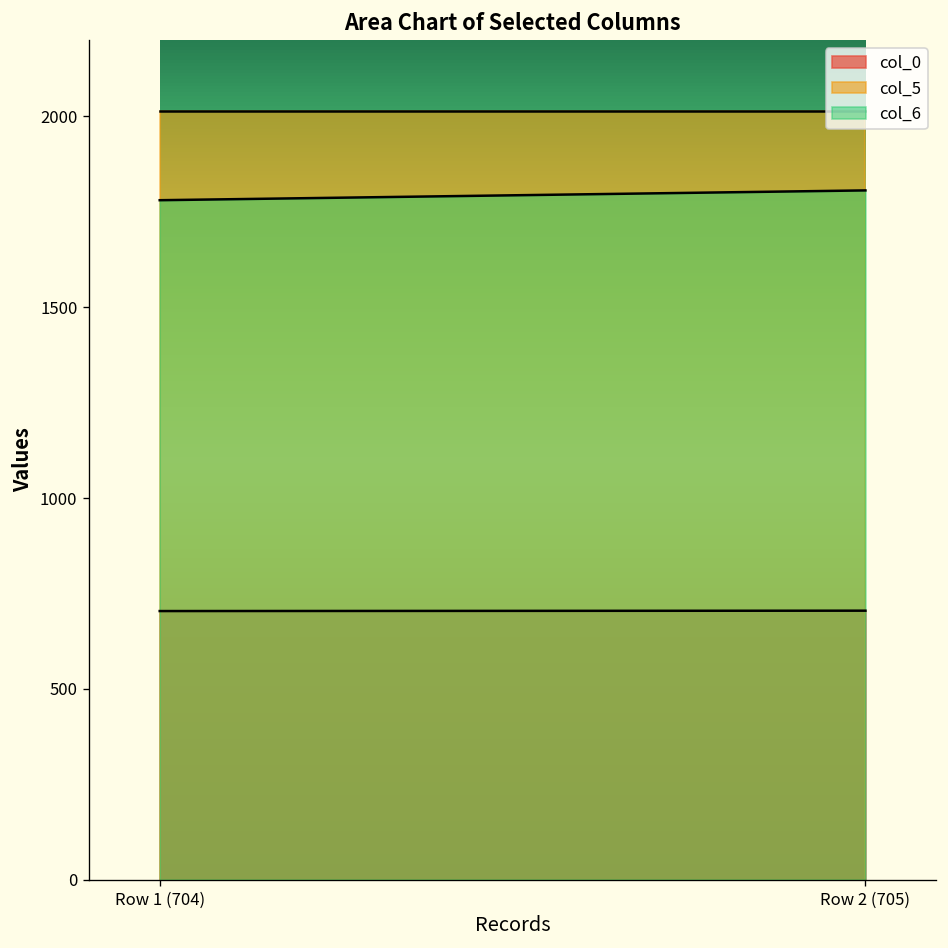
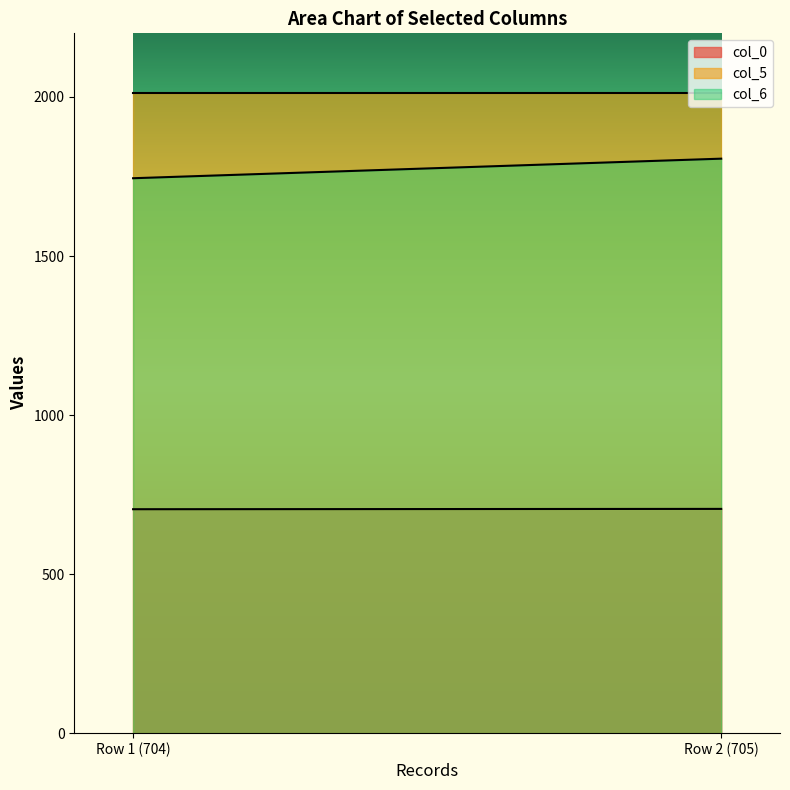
  {
    "col_0": {
      "Row 1 (704)": 700,
      "Row 2 (705)": 710
    },
    "col_5": {
      "Row 1 (704)": 2010
    },
    "col_6": {
-     "Row 1 (704)": 1780,
+     "Row 1 (704)": 1740,
      "Row 2 (705)": 1810
    }
  }
